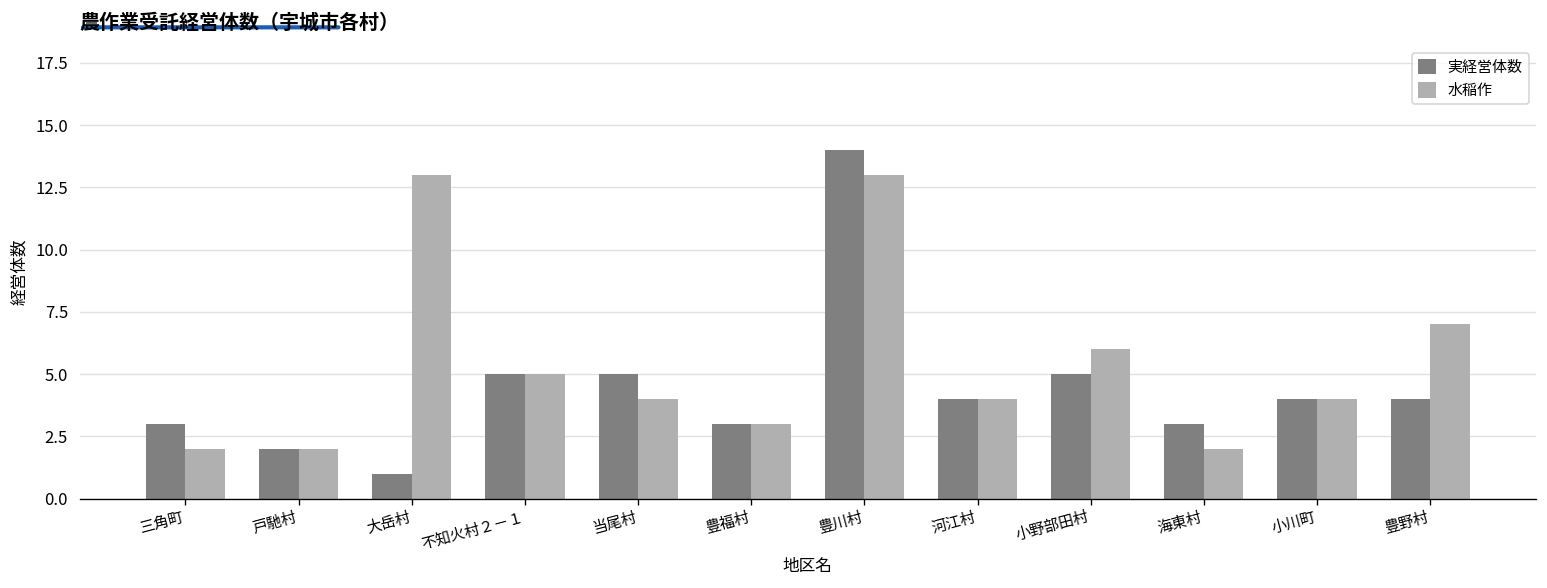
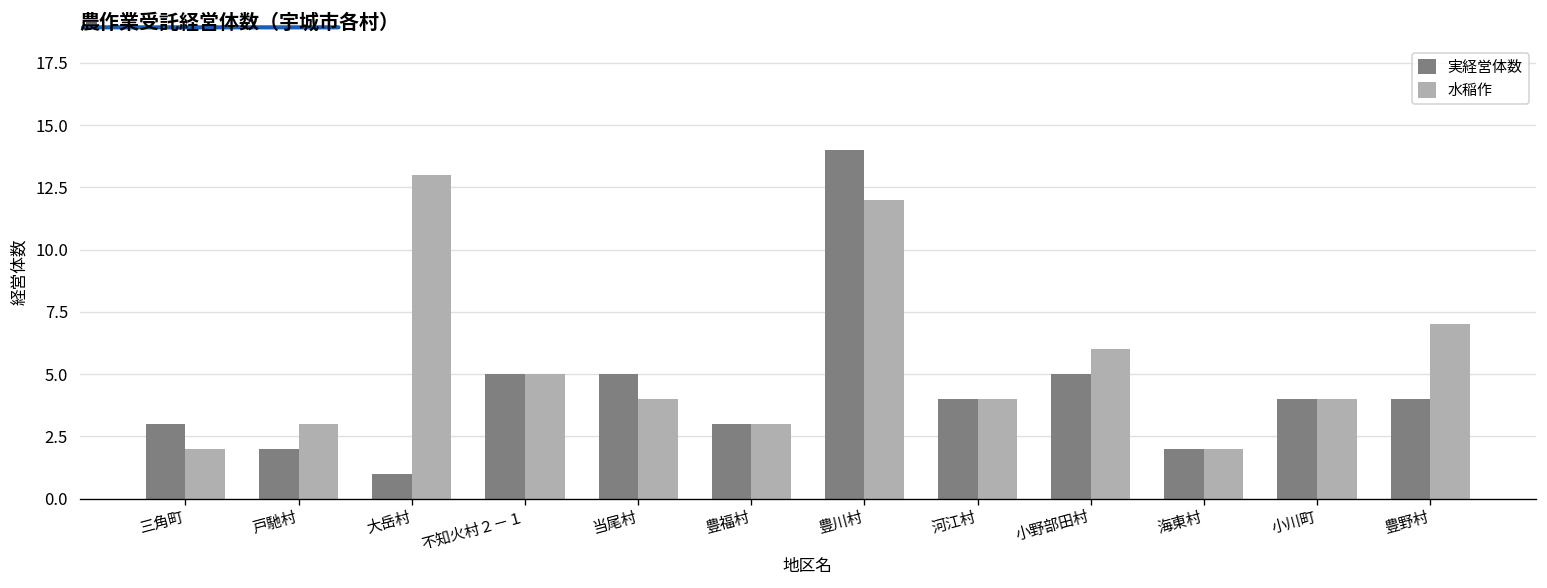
  {
    "実経営体数": {
      "三角町": 3,
      "戸馳村": 2,
      "大岳村": 1,
      "不知火村２－１": 5,
      "当尾村": 5,
      "豊福村": 3,
      "豊川村": 14,
      "河江村": 4,
      "小野部田村": 5,
-     "海東村": 3,
+     "海東村": 2,
      "小川町": 4,
      "豊野村": 4
    },
    "水稲作": {
      "三角町": 2,
-     "戸馳村": 2,
+     "戸馳村": 3,
      "大岳村": 13,
      "不知火村２－１": 5,
      "当尾村": 4,
      "豊福村": 3,
-     "豊川村": 13,
+     "豊川村": 12,
      "河江村": 4,
      "小野部田村": 6,
      "海東村": 2,
      "小川町": 4,
      "豊野村": 7
    }
  }
